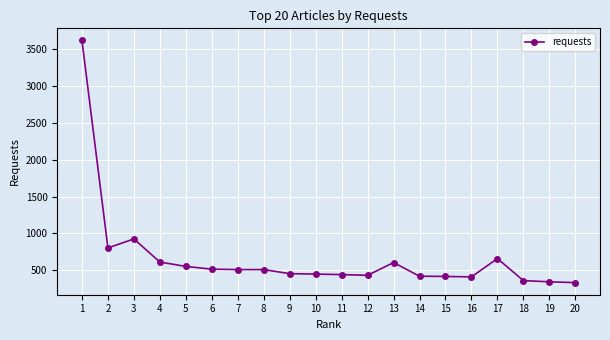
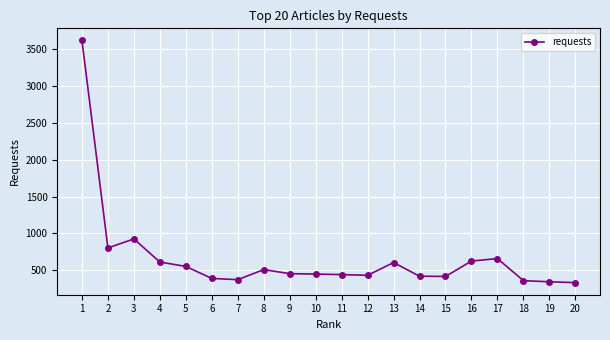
  {
    "1": 3600,
    "2": 800,
    "3": 900,
    "4": 600,
    "5": 600,
-   "6": 500,
-   "7": 500,
+   "6": 400,
+   "7": 400,
    "8": 500,
    "9": 500,
    "10": 400,
    "11": 400,
    "12": 400,
    "13": 600,
    "14": 400,
    "15": 400,
-   "16": 400,
+   "16": 600,
    "17": 700,
    "18": 400,
    "19": 300,
    "20": 300
  }
